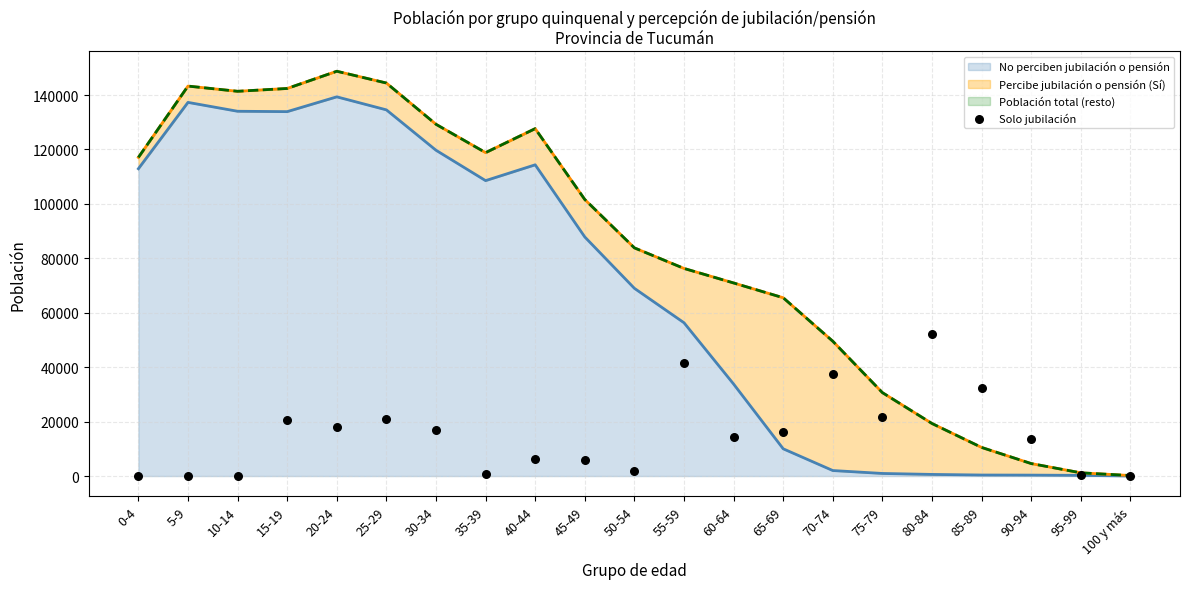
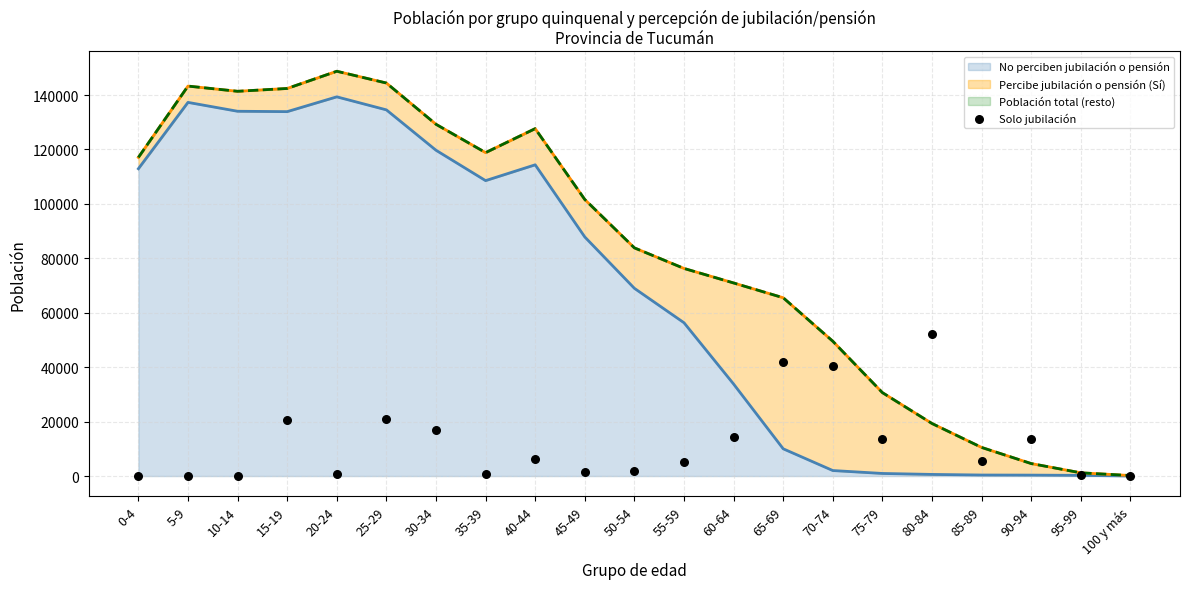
  {
    "Solo jubilación": {
-     "20-24": 18000,
-     "45-49": 6000,
-     "55-59": 42000,
-     "65-69": 16000,
-     "70-74": 38000,
-     "75-79": 22000,
-     "85-89": 32000
+     "20-24": 1000,
+     "45-49": 1000,
+     "55-59": 5000,
+     "65-69": 42000,
+     "70-74": 41000,
+     "75-79": 14000,
+     "85-89": 6000
    }
  }
